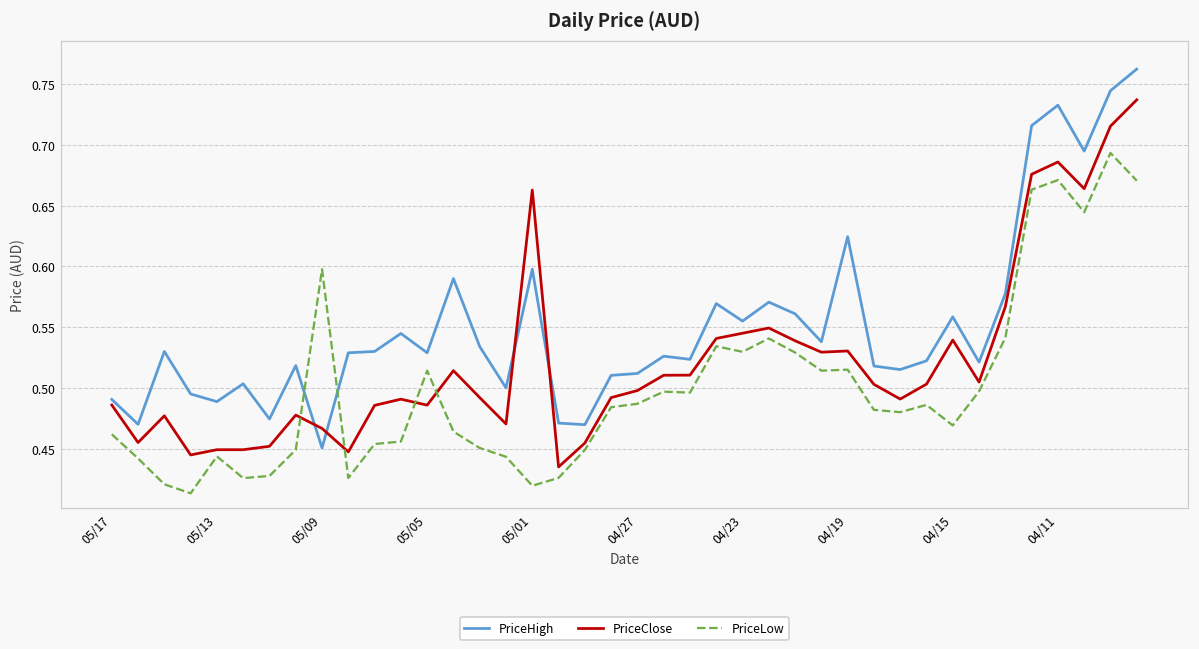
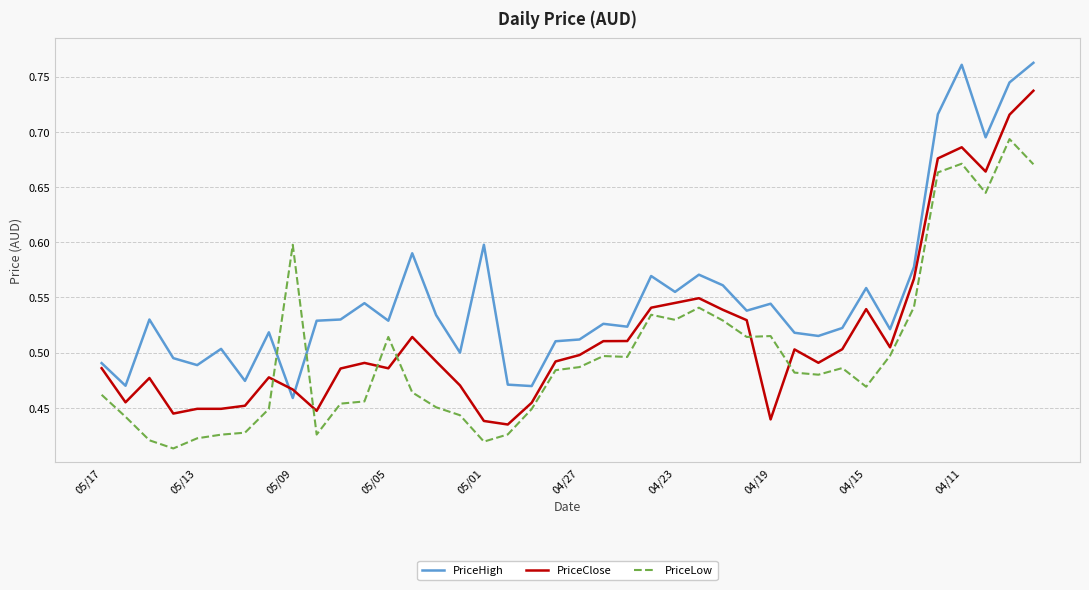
  {
    "PriceHigh": {
      "05/17": 0.491,
      "05/13": 0.489,
-     "05/09": 0.451,
+     "05/09": 0.459,
      "05/05": 0.529,
      "05/01": 0.598,
      "04/27": 0.512,
      "04/23": 0.555,
-     "04/19": 0.625,
+     "04/19": 0.544,
      "04/15": 0.559,
-     "04/11": 0.733
+     "04/11": 0.761
    },
    "PriceClose": {
      "05/17": 0.486,
      "05/13": 0.449,
      "05/09": 0.467,
      "05/05": 0.486,
-     "05/01": 0.663,
+     "05/01": 0.438,
      "04/27": 0.498,
      "04/23": 0.545,
-     "04/19": 0.530,
+     "04/19": 0.440,
      "04/15": 0.539,
      "04/11": 0.686
    },
    "PriceLow": {
      "05/17": 0.462,
-     "05/13": 0.444,
+     "05/13": 0.422,
      "05/09": 0.598,
      "05/05": 0.514,
      "05/01": 0.419,
      "04/27": 0.487,
      "04/23": 0.530,
      "04/19": 0.515,
      "04/15": 0.469,
      "04/11": 0.671
    }
  }
